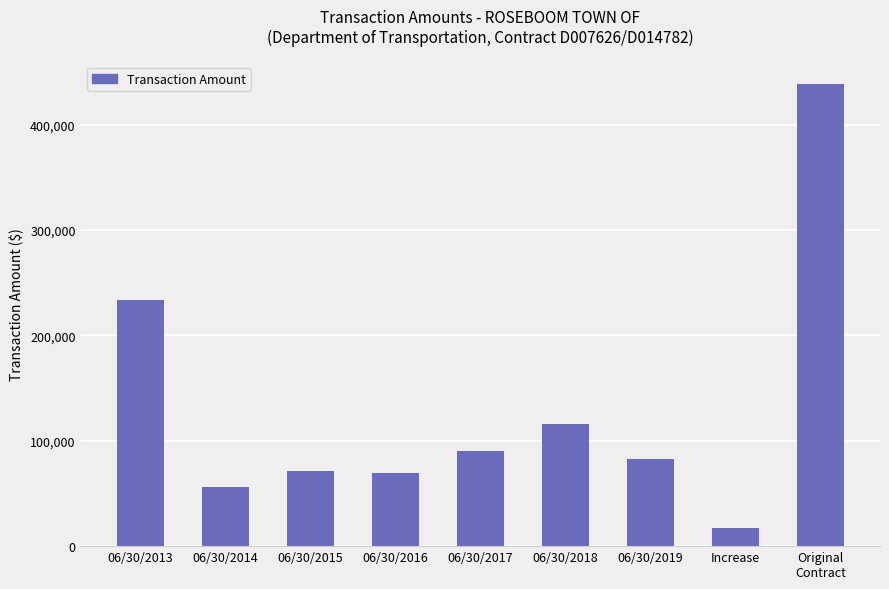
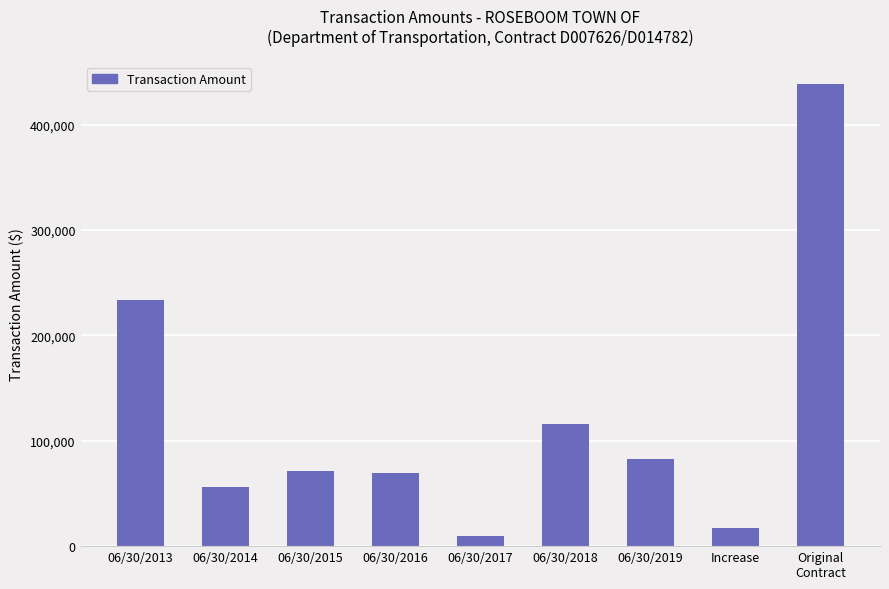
  {
    "06/30/2013": "234,000",
    "06/30/2014": "56,000",
    "06/30/2015": "72,000",
    "06/30/2016": "69,000",
-   "06/30/2017": "90,000",
+   "06/30/2017": "9,000",
    "06/30/2018": "116,000",
    "06/30/2019": "83,000",
    "Increase": "17,000",
    "Original Contract": "438,000"
  }
